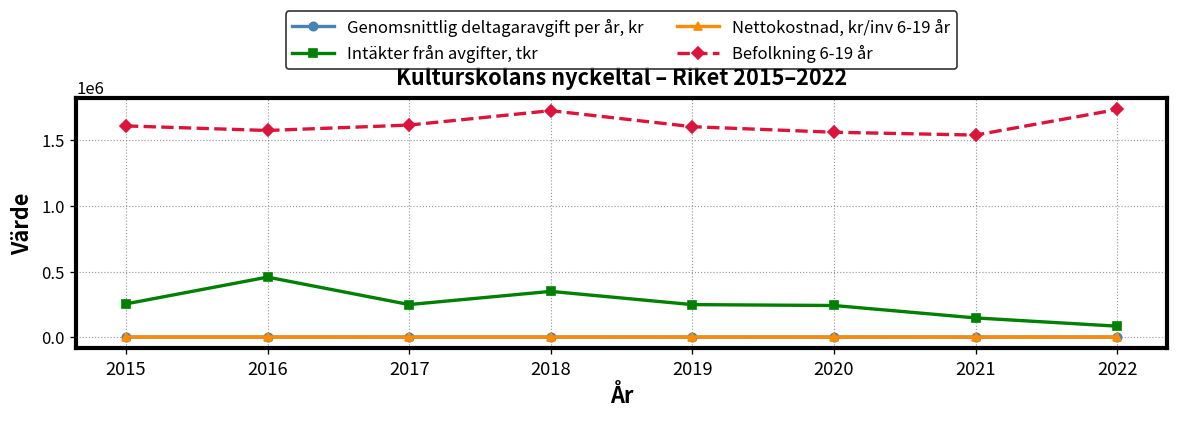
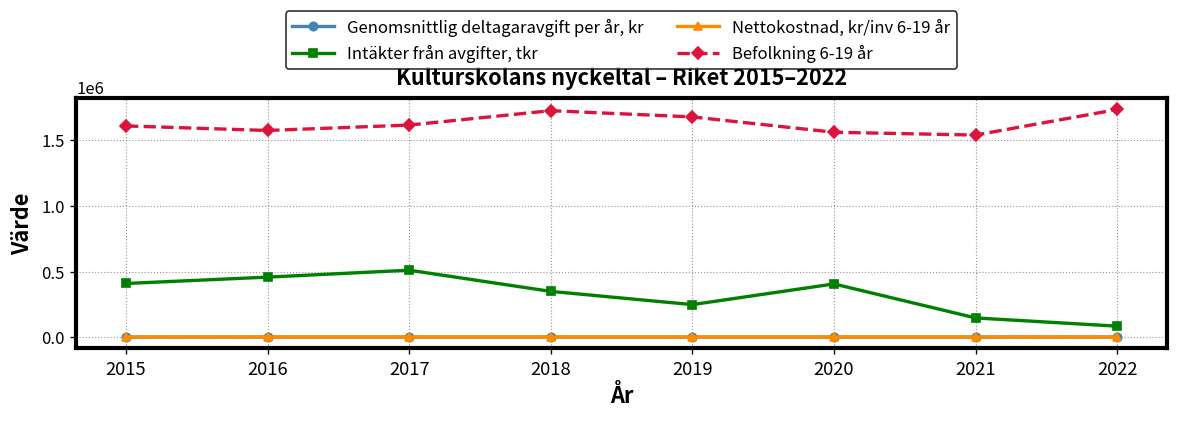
  {
    "Intäkter från avgifter, tkr": {
-     "2015": 250000,
+     "2015": 410000,
      "2016": 460000,
-     "2017": 250000,
+     "2017": 510000,
      "2018": 350000,
      "2019": 250000,
-     "2020": 240000,
+     "2020": 410000,
      "2021": 150000,
      "2022": 80000
    },
    "Befolkning 6-19 år": {
      "2015": 1610000,
      "2016": 1570000,
      "2017": 1620000,
      "2018": 1730000,
-     "2019": 1600000,
+     "2019": 1680000,
      "2020": 1560000,
      "2021": 1540000,
      "2022": 1730000
    }
  }
